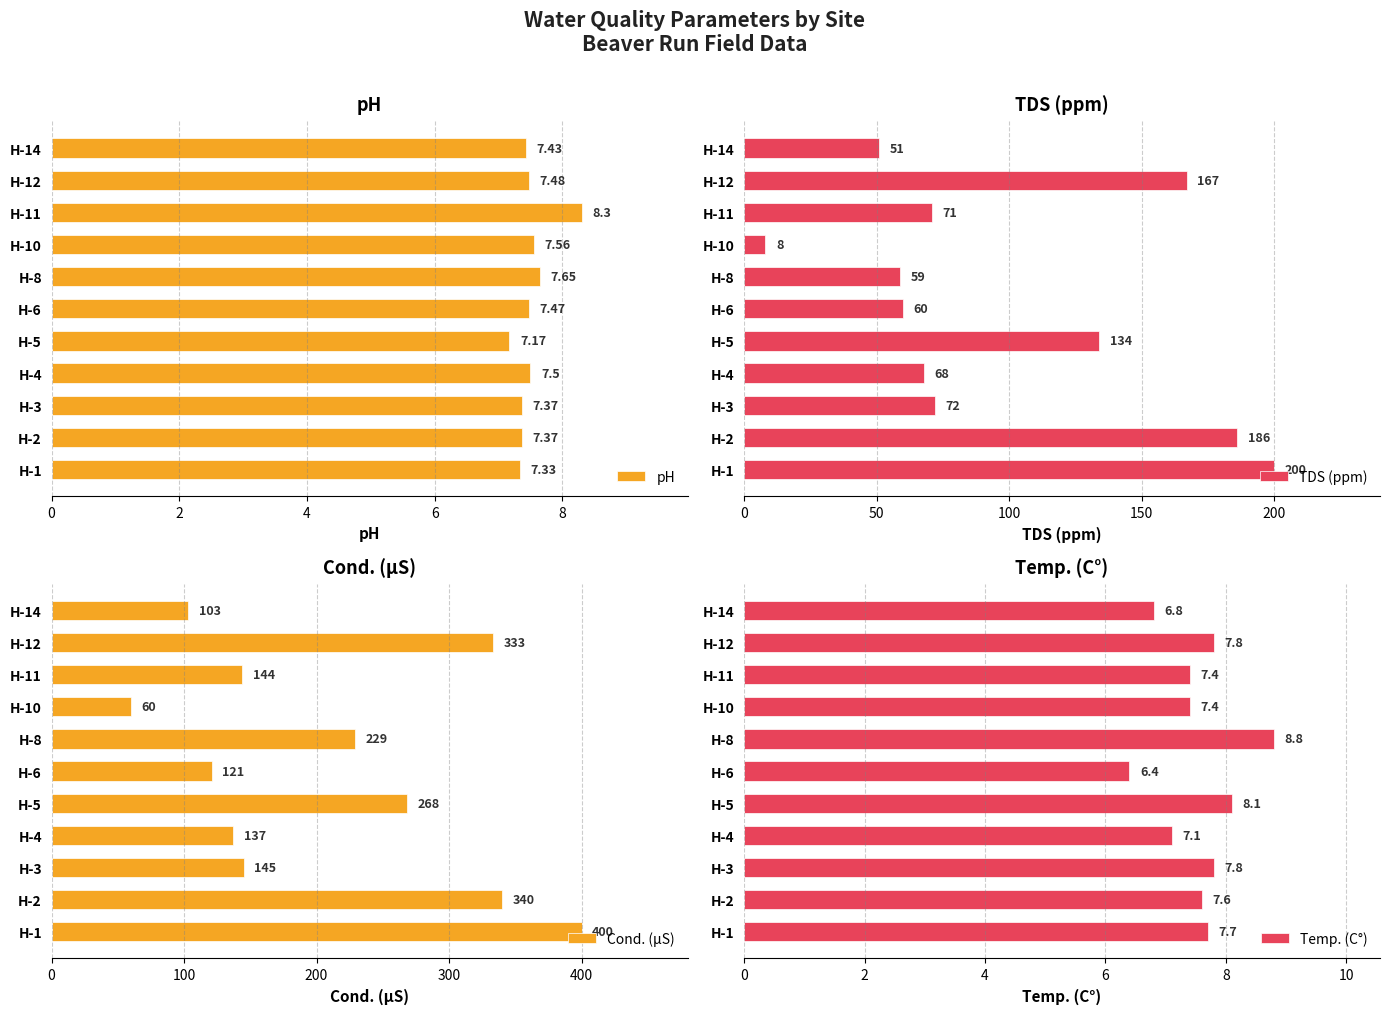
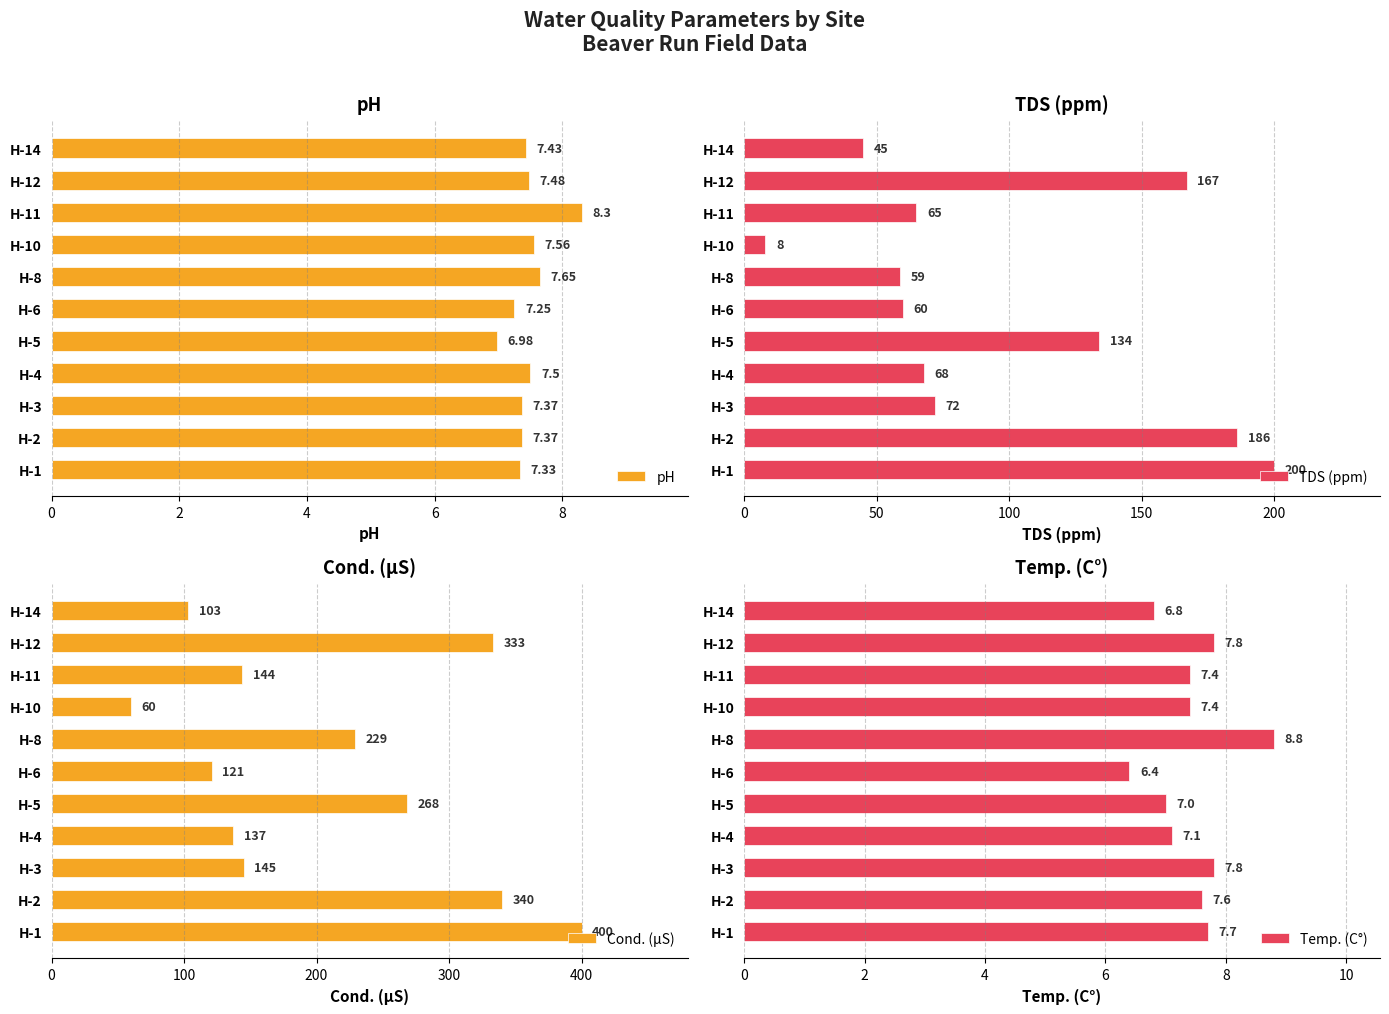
  {
    "pH": {
      "H-14": 7.43,
      "H-12": 7.48,
      "H-11": 8.3,
      "H-10": 7.56,
      "H-8": 7.65,
-     "H-6": 7.47,
-     "H-5": 7.17,
+     "H-6": 7.25,
+     "H-5": 6.98,
      "H-4": 7.5,
      "H-3": 7.37,
      "H-2": 7.37,
      "H-1": 7.33
    },
    "TDS (ppm)": {
-     "H-14": 51,
+     "H-14": 45,
      "H-12": 167,
-     "H-11": 71,
+     "H-11": 65,
      "H-10": 8,
      "H-8": 59,
      "H-6": 60,
      "H-5": 134,
      "H-4": 68,
      "H-3": 72,
      "H-2": 186,
      "H-1": 200
    },
    "Cond. (µS)": {
      "H-14": 103,
      "H-12": 333,
      "H-11": 144,
      "H-10": 60,
      "H-8": 229,
      "H-6": 121,
      "H-5": 268,
      "H-4": 137,
      "H-3": 145,
      "H-2": 340,
      "H-1": 400
    },
    "Temp. (C°)": {
      "H-14": 6.8,
      "H-12": 7.8,
      "H-11": 7.4,
      "H-10": 7.4,
      "H-8": 8.8,
      "H-6": 6.4,
-     "H-5": 8.1,
+     "H-5": 7.0,
      "H-4": 7.1,
      "H-3": 7.8,
      "H-2": 7.6,
      "H-1": 7.7
    }
  }
